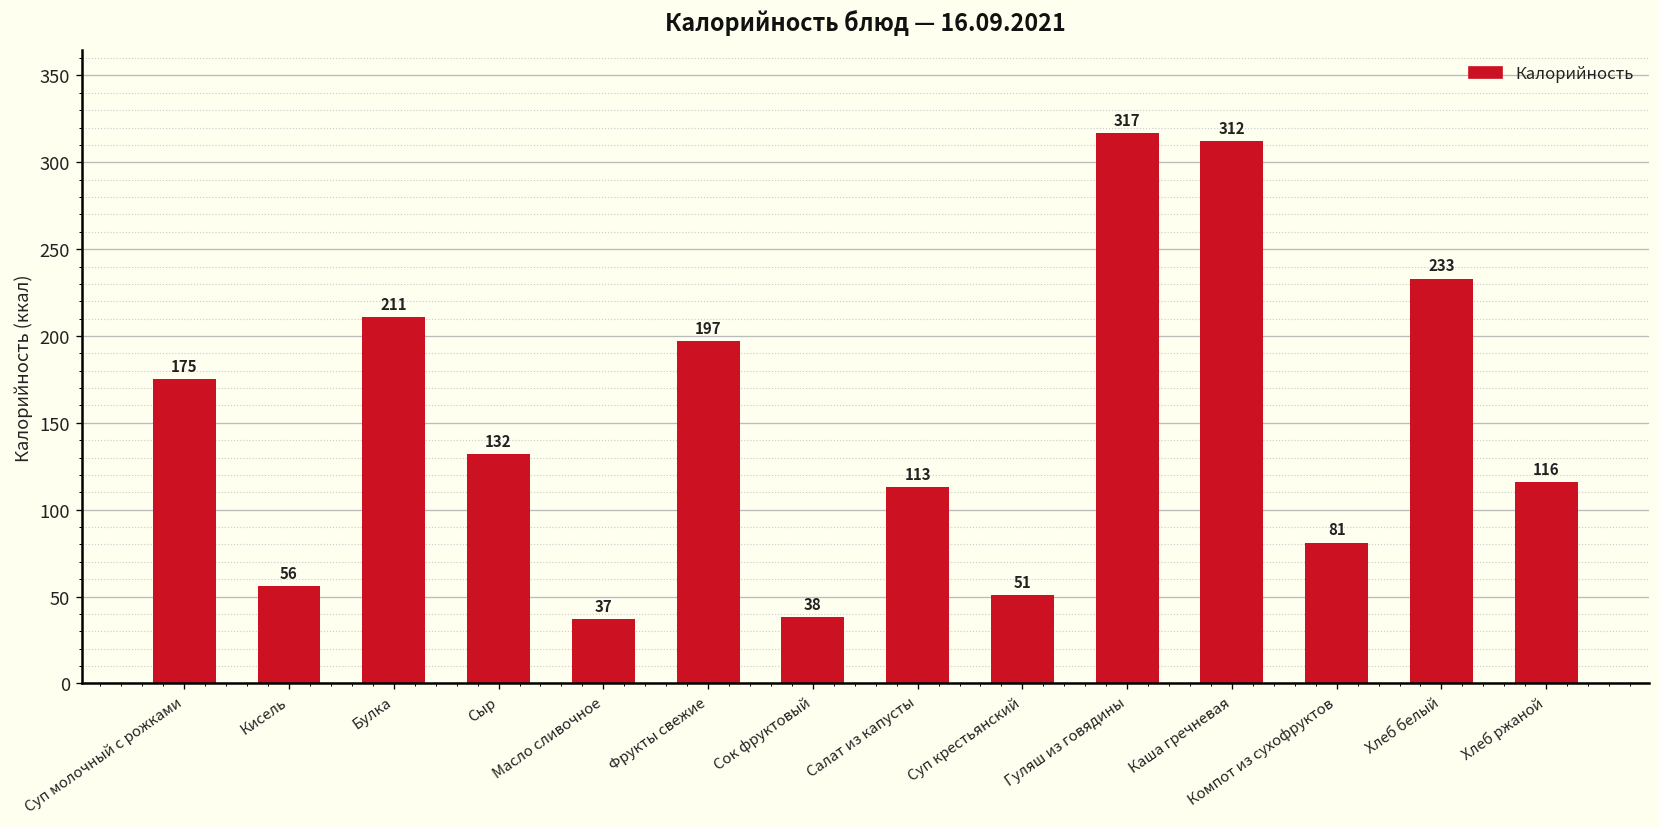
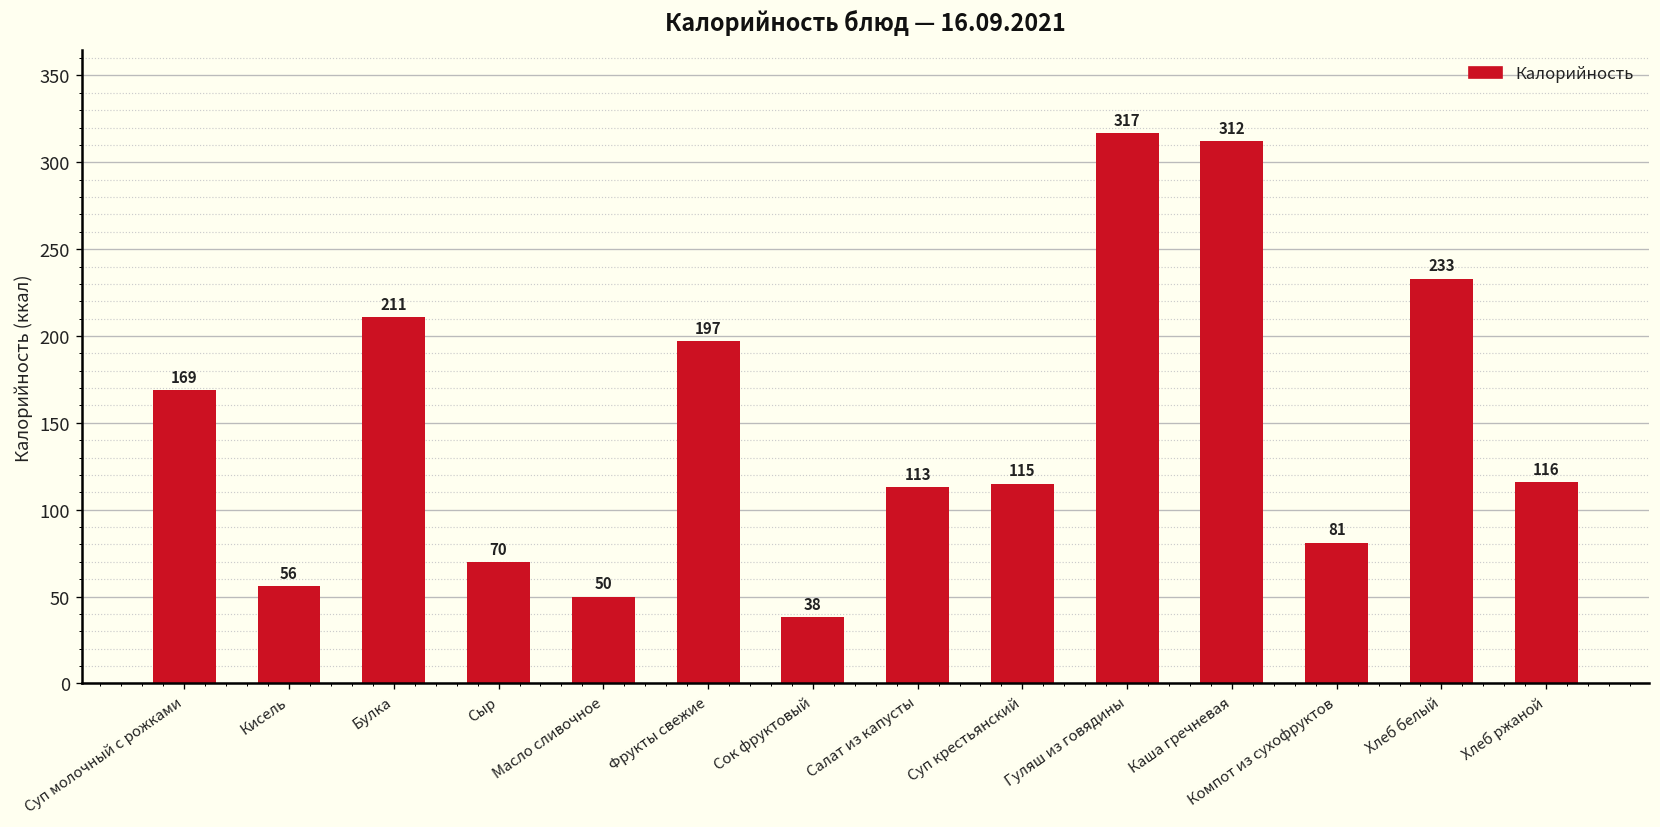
  {
-   "Суп молочный с рожками": 175,
+   "Суп молочный с рожками": 169,
    "Кисель": 56,
    "Булка": 211,
-   "Сыр": 132,
-   "Масло сливочное": 37,
+   "Сыр": 70,
+   "Масло сливочное": 50,
    "Фрукты свежие": 197,
    "Сок фруктовый": 38,
    "Салат из капусты": 113,
-   "Суп крестьянский": 51,
+   "Суп крестьянский": 115,
    "Гуляш из говядины": 317,
    "Каша гречневая": 312,
    "Компот из сухофруктов": 81,
    "Хлеб белый": 233,
    "Хлеб ржаной": 116
  }
